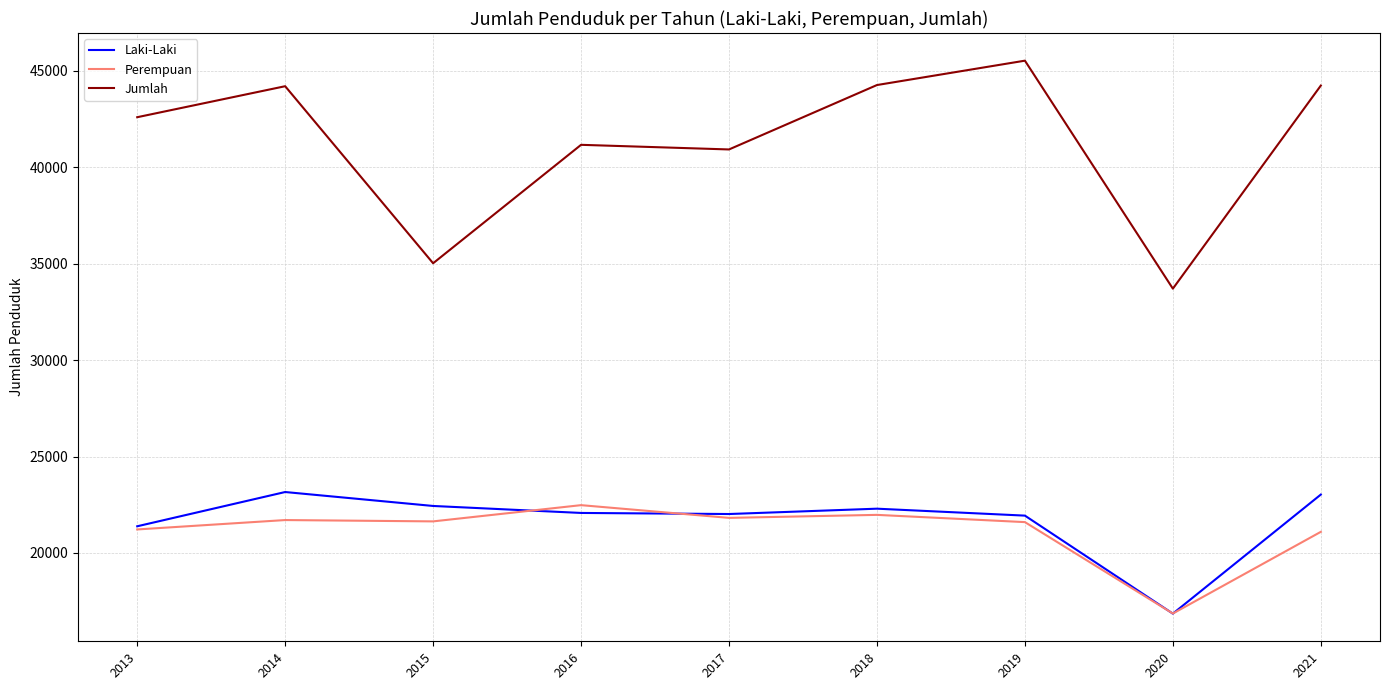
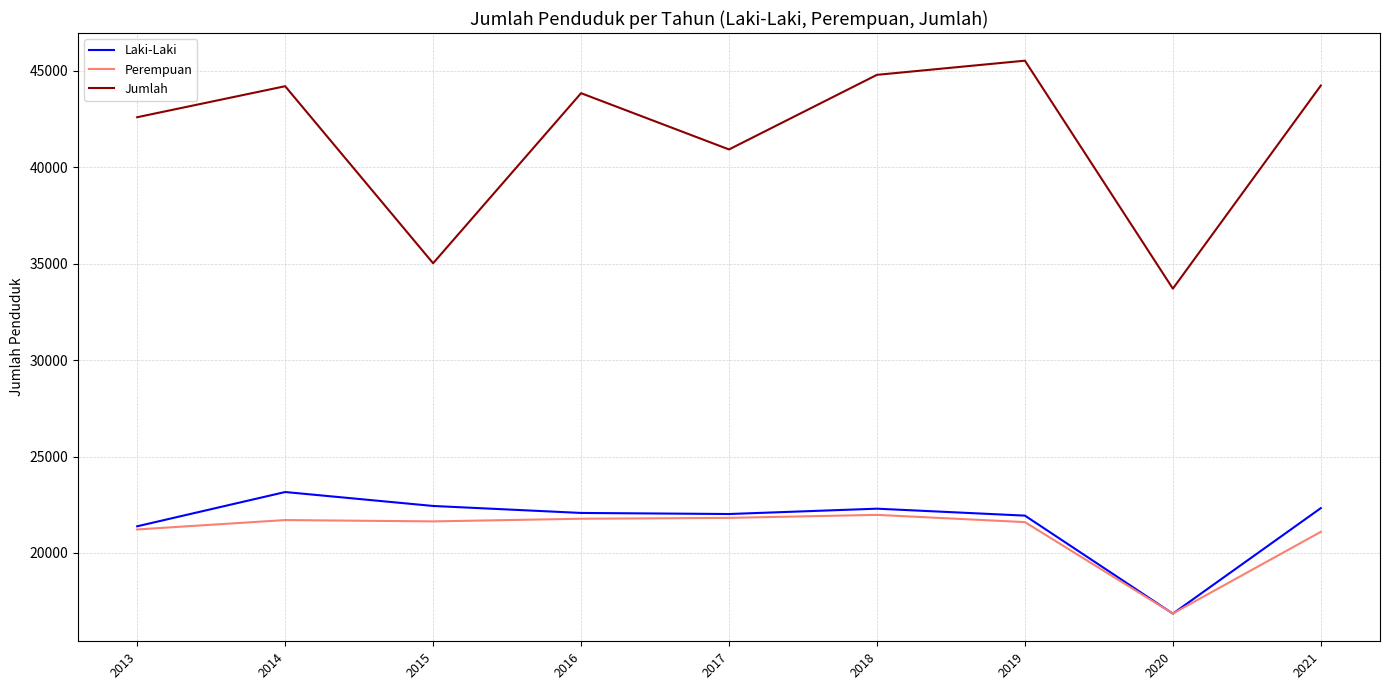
  {
    "Laki-Laki": {
      "2013": 21400,
      "2014": 23200,
      "2015": 22400,
      "2016": 22100,
      "2017": 22000,
      "2018": 22300,
      "2019": 21900,
-     "2021": 23000
+     "2021": 22300
    },
    "Perempuan": {
      "2013": 21200,
      "2014": 21700,
      "2015": 21600,
-     "2016": 22500,
+     "2016": 21800,
      "2017": 21800,
      "2018": 22000,
      "2019": 21600,
      "2021": 21100
    },
    "Jumlah": {
      "2013": 42600,
      "2014": 44200,
      "2015": 35000,
-     "2016": 41200,
+     "2016": 43800,
      "2017": 40900,
-     "2018": 44300,
+     "2018": 44800,
      "2019": 45500,
      "2020": 33700,
      "2021": 44200
    }
  }
